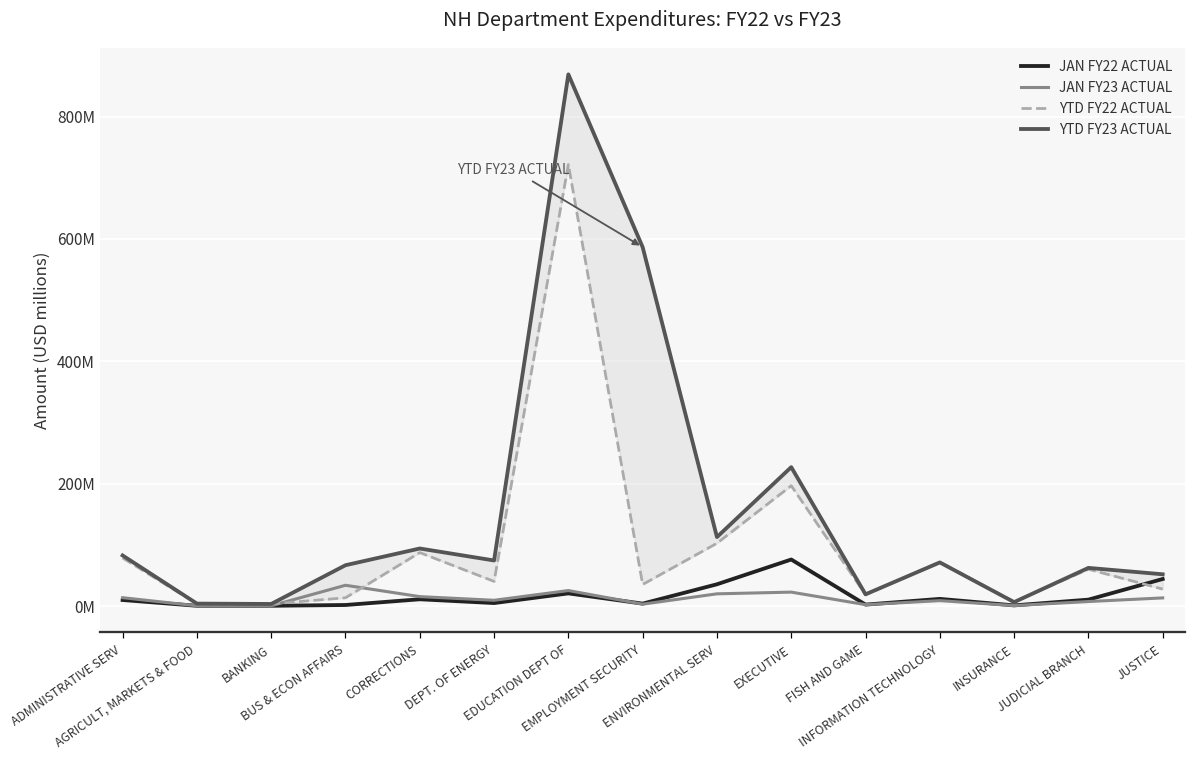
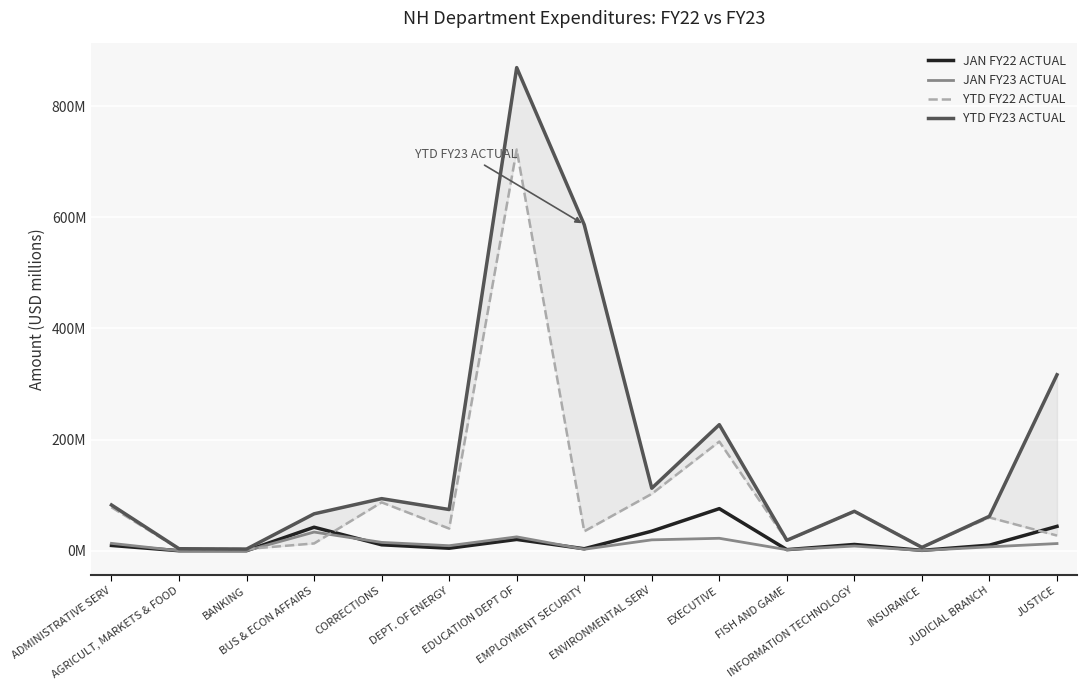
  {
    "JAN FY22 ACTUAL": {
-     "BUS & ECON AFFAIRS": 0,
+     "BUS & ECON AFFAIRS": 40000000,
      "ENVIRONMENTAL SERV": 40000000,
      "EXECUTIVE": 80000000,
      "JUSTICE": 40000000
    },
    "YTD FY23 ACTUAL": {
      "BUS & ECON AFFAIRS": 70000000,
      "CORRECTIONS": 90000000,
      "DEPT. OF ENERGY": 70000000,
      "EDUCATION DEPT OF": 870000000,
      "EMPLOYMENT SECURITY": 590000000,
      "ENVIRONMENTAL SERV": 110000000,
      "EXECUTIVE": 230000000,
-     "JUSTICE": 50000000
+     "JUSTICE": 320000000
    }
  }
